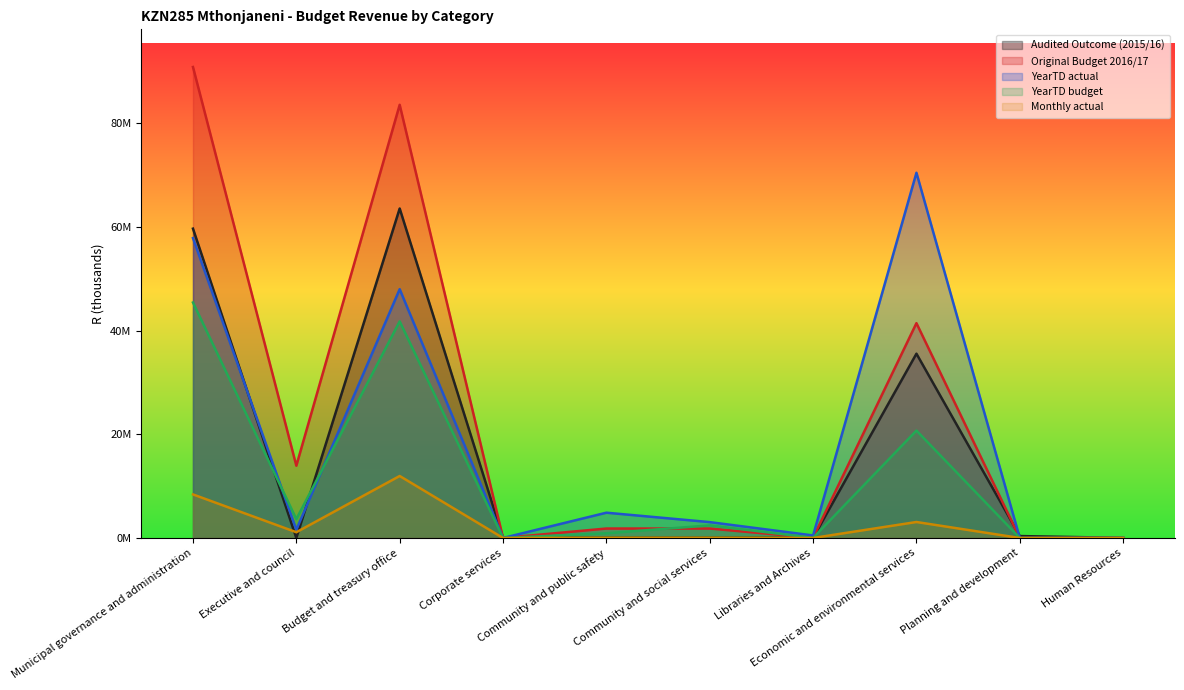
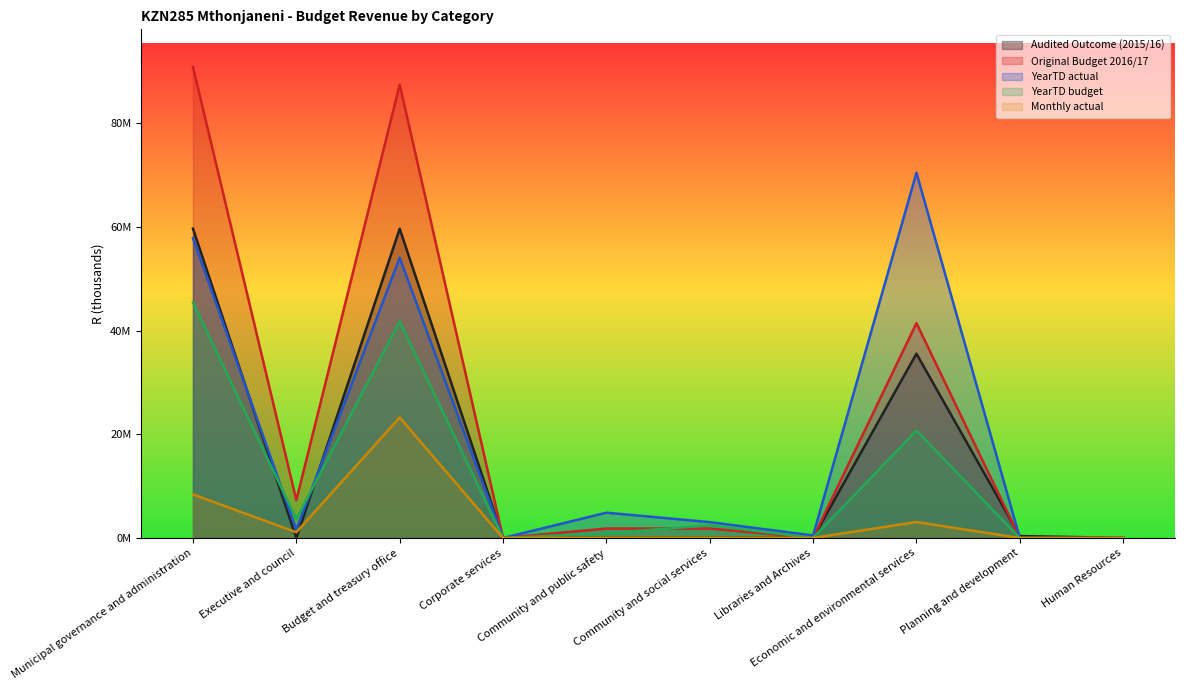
  {
    "Audited Outcome (2015/16)": {
      "Municipal governance and administration": 60000000,
      "Executive and council": 0,
-     "Budget and treasury office": 64000000,
+     "Budget and treasury office": 60000000,
      "Economic and environmental services": 36000000
    },
    "Original Budget 2016/17": {
      "Municipal governance and administration": 91000000,
-     "Executive and council": 14000000,
-     "Budget and treasury office": 84000000,
+     "Executive and council": 7000000,
+     "Budget and treasury office": 87000000,
      "Community and public safety": 2000000,
      "Community and social services": 2000000,
      "Economic and environmental services": 41000000
    },
    "YearTD actual": {
      "Municipal governance and administration": 58000000,
-     "Budget and treasury office": 48000000,
+     "Budget and treasury office": 54000000,
      "Community and public safety": 5000000,
      "Community and social services": 3000000,
      "Economic and environmental services": 70000000
    },
    "YearTD budget": {
      "Municipal governance and administration": 45000000,
      "Executive and council": 4000000,
      "Budget and treasury office": 42000000,
      "Community and public safety": 1000000,
      "Community and social services": 2000000,
      "Economic and environmental services": 21000000
    },
    "Monthly actual": {
      "Municipal governance and administration": 8000000,
-     "Budget and treasury office": 12000000,
+     "Budget and treasury office": 23000000,
      "Economic and environmental services": 3000000
    }
  }
